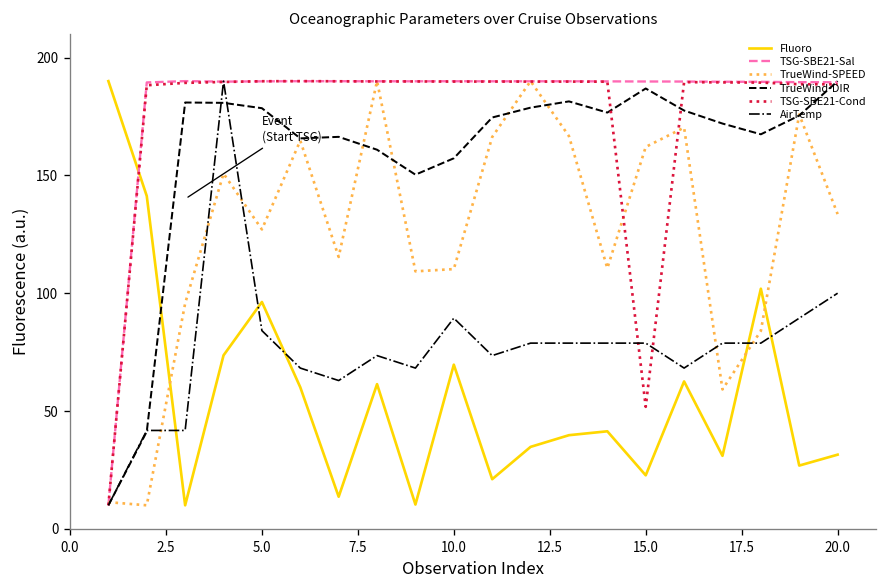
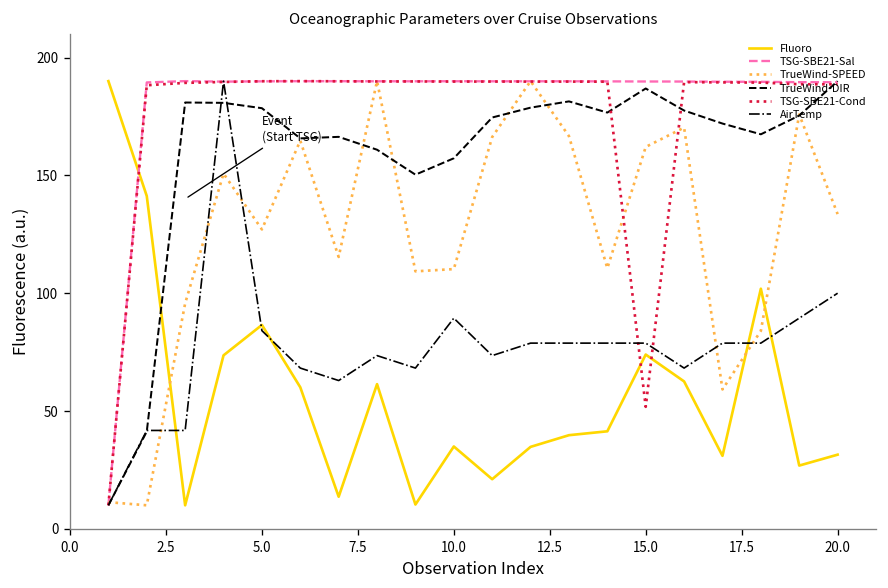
  {
    "Fluoro": {
-     "5.0": 96,
-     "10.0": 70,
-     "15.0": 23,
+     "5.0": 87,
+     "10.0": 35,
+     "15.0": 74,
      "20.0": 31
    },
    "TSG-SBE21-Sal": {
      "15.0": 190
    },
    "TrueWind-SPEED": {
      "5.0": 127,
      "10.0": 110,
      "15.0": 162,
      "20.0": 134
    },
    "TSG-SBE21-Cond": {
      "15.0": 52
    }
  }
